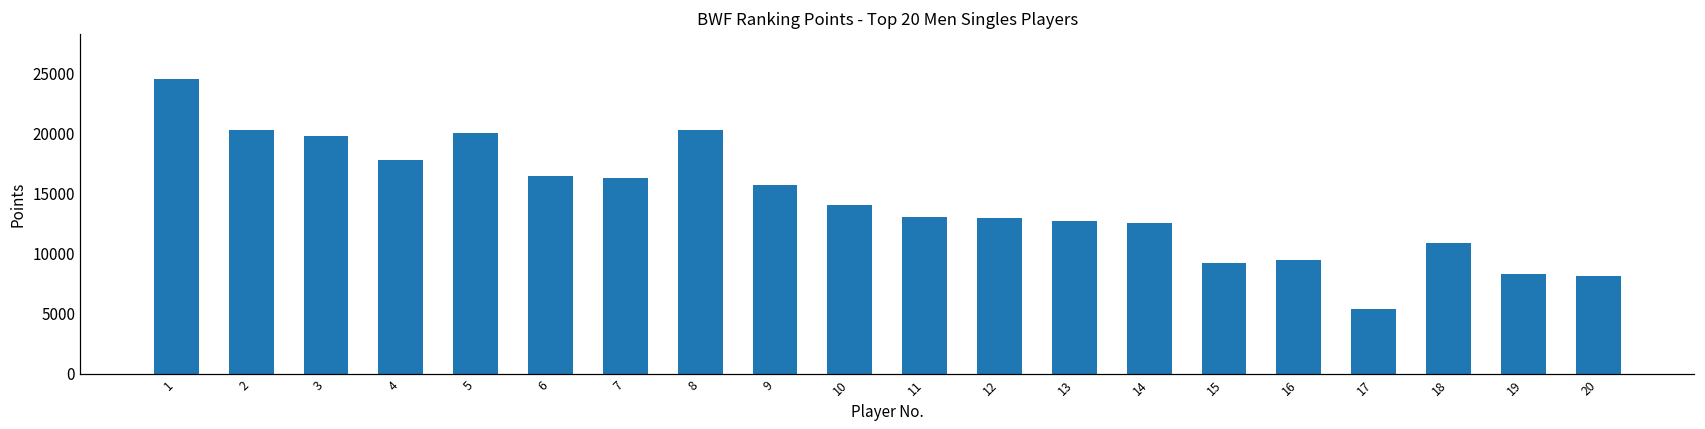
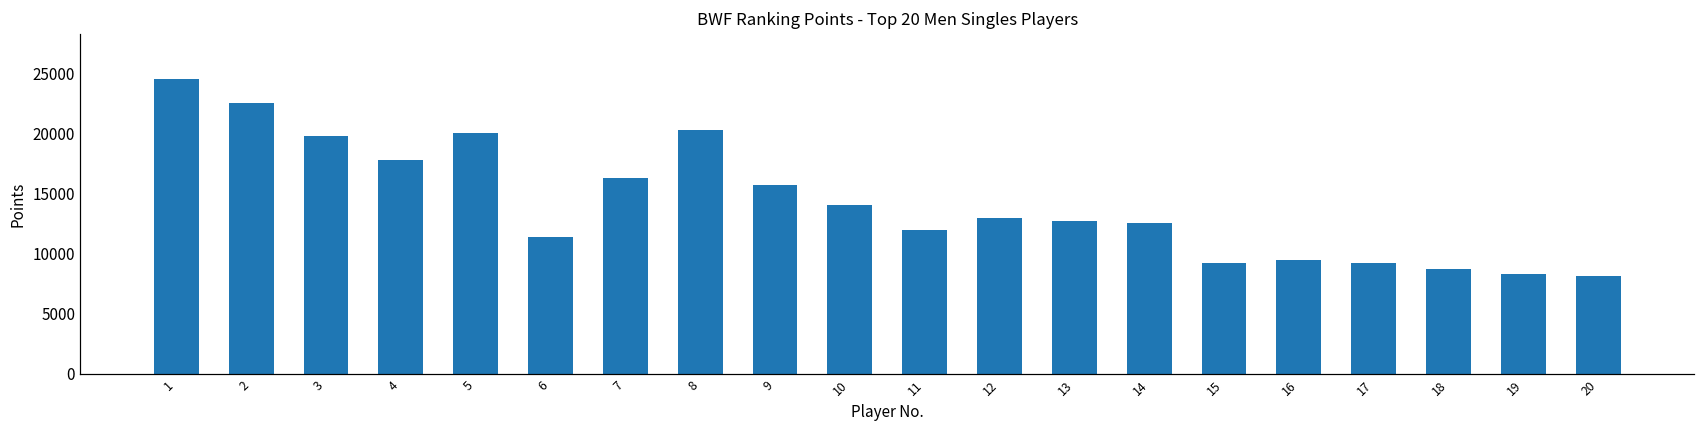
  {
    "1": 24600,
-   "2": 20300,
+   "2": 22500,
    "3": 19800,
    "4": 17800,
    "5": 20100,
-   "6": 16500,
+   "6": 11400,
    "7": 16300,
    "8": 20300,
    "9": 15800,
    "10": 14000,
-   "11": 13100,
+   "11": 12000,
    "12": 13000,
    "13": 12700,
    "14": 12600,
    "15": 9300,
    "16": 9500,
-   "17": 5400,
-   "18": 10900,
+   "17": 9200,
+   "18": 8700,
    "19": 8300,
    "20": 8100
  }
